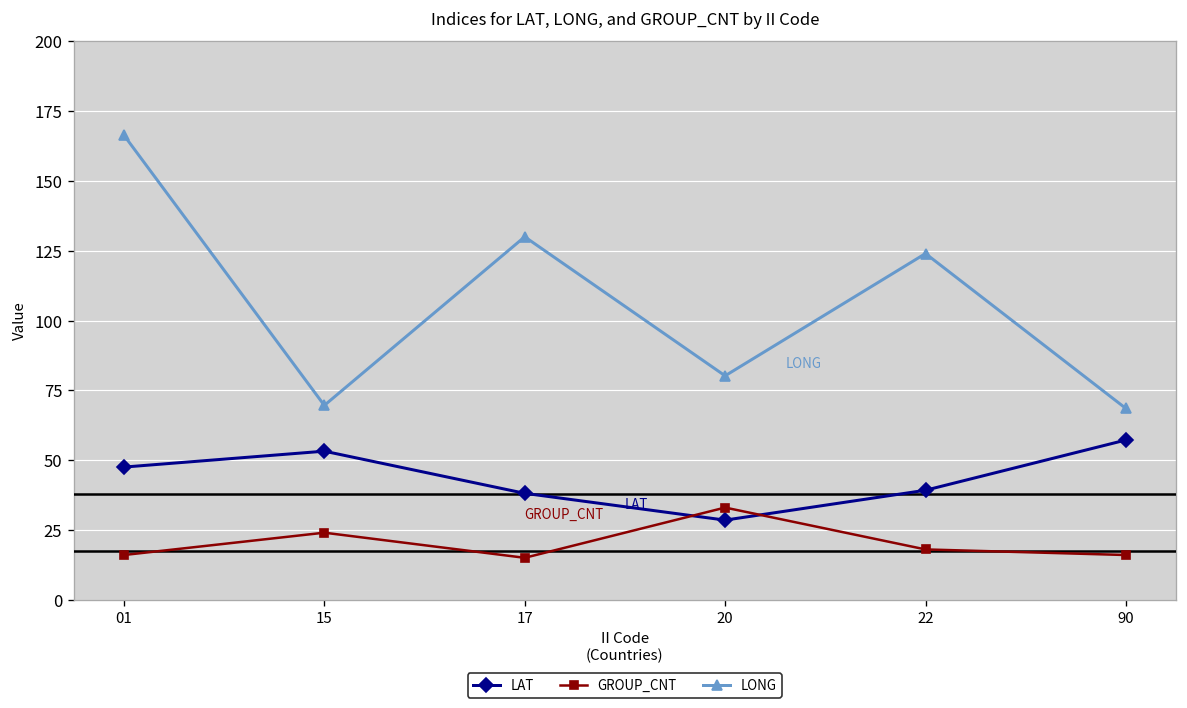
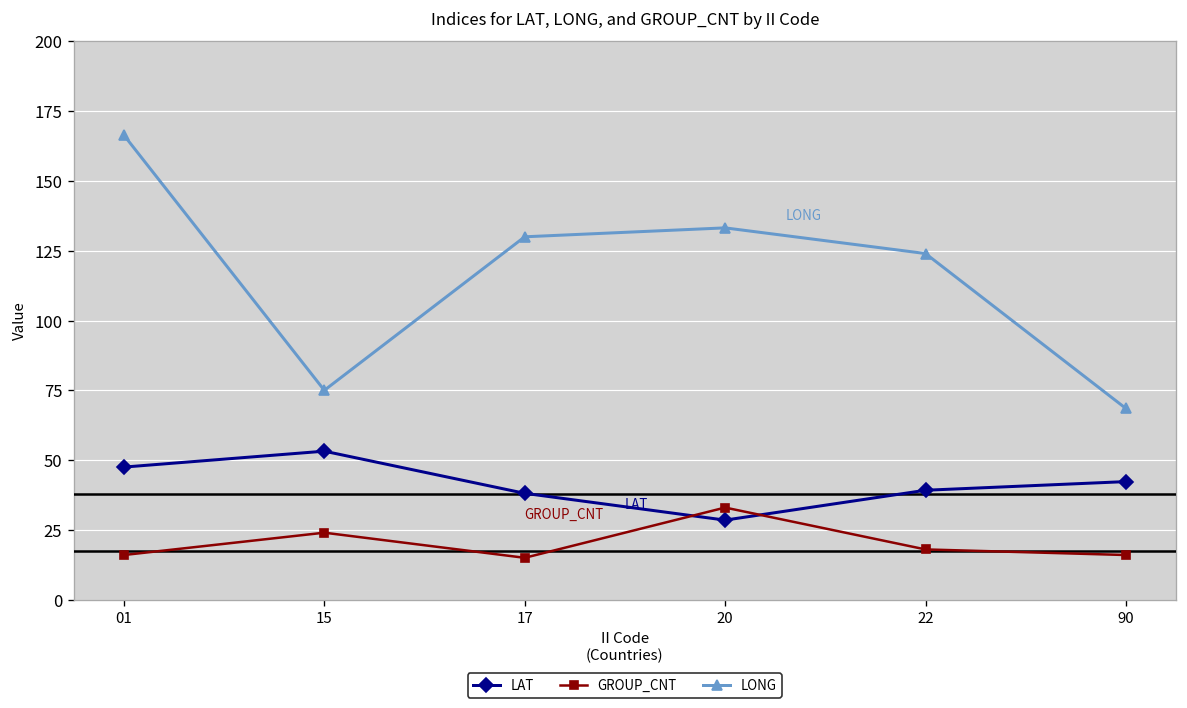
  {
    "LAT": {
      "01": 48,
      "15": 53,
      "17": 38,
      "20": 29,
      "22": 39,
-     "90": 57
+     "90": 42
    },
    "GROUP_CNT": {
      "01": 16,
      "15": 24,
      "17": 15,
      "20": 33,
      "22": 18,
      "90": 16
    },
    "LONG": {
      "01": 166,
-     "15": 70,
+     "15": 75,
      "17": 130,
-     "20": 80,
+     "20": 133,
      "22": 124,
      "90": 69
    }
  }
